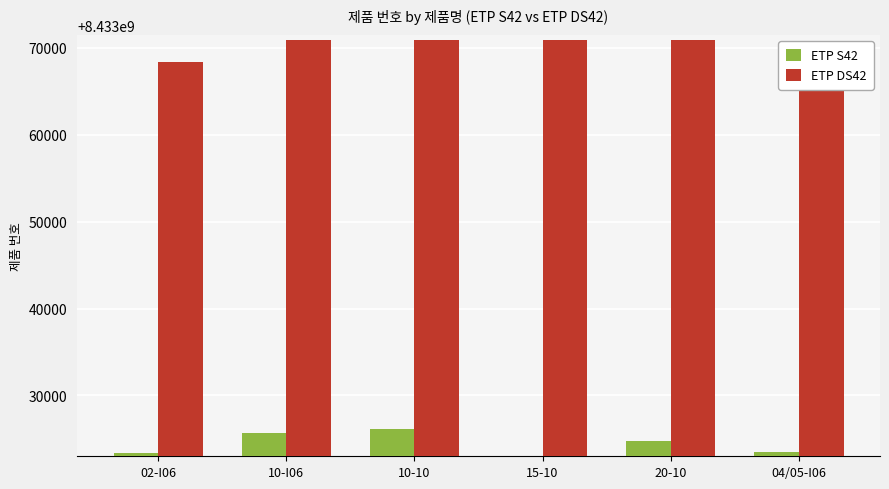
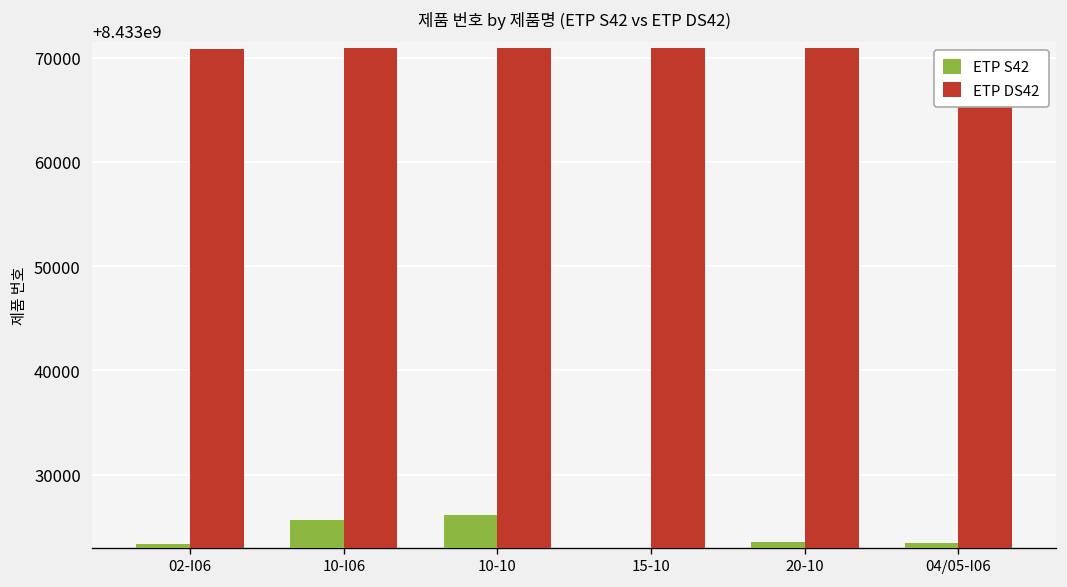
  {
    "ETP S42": {
      "02-I06": 8433023000,
      "10-I06": 8433026000,
      "10-10": 8433026000,
-     "20-10": 8433025000,
+     "20-10": 8433024000,
      "04/05-I06": 8433023000
    },
    "ETP DS42": {
-     "02-I06": 8433068000,
+     "02-I06": 8433071000,
      "10-I06": 8433071000,
      "10-10": 8433071000,
      "15-10": 8433071000,
      "20-10": 8433071000
    }
  }
